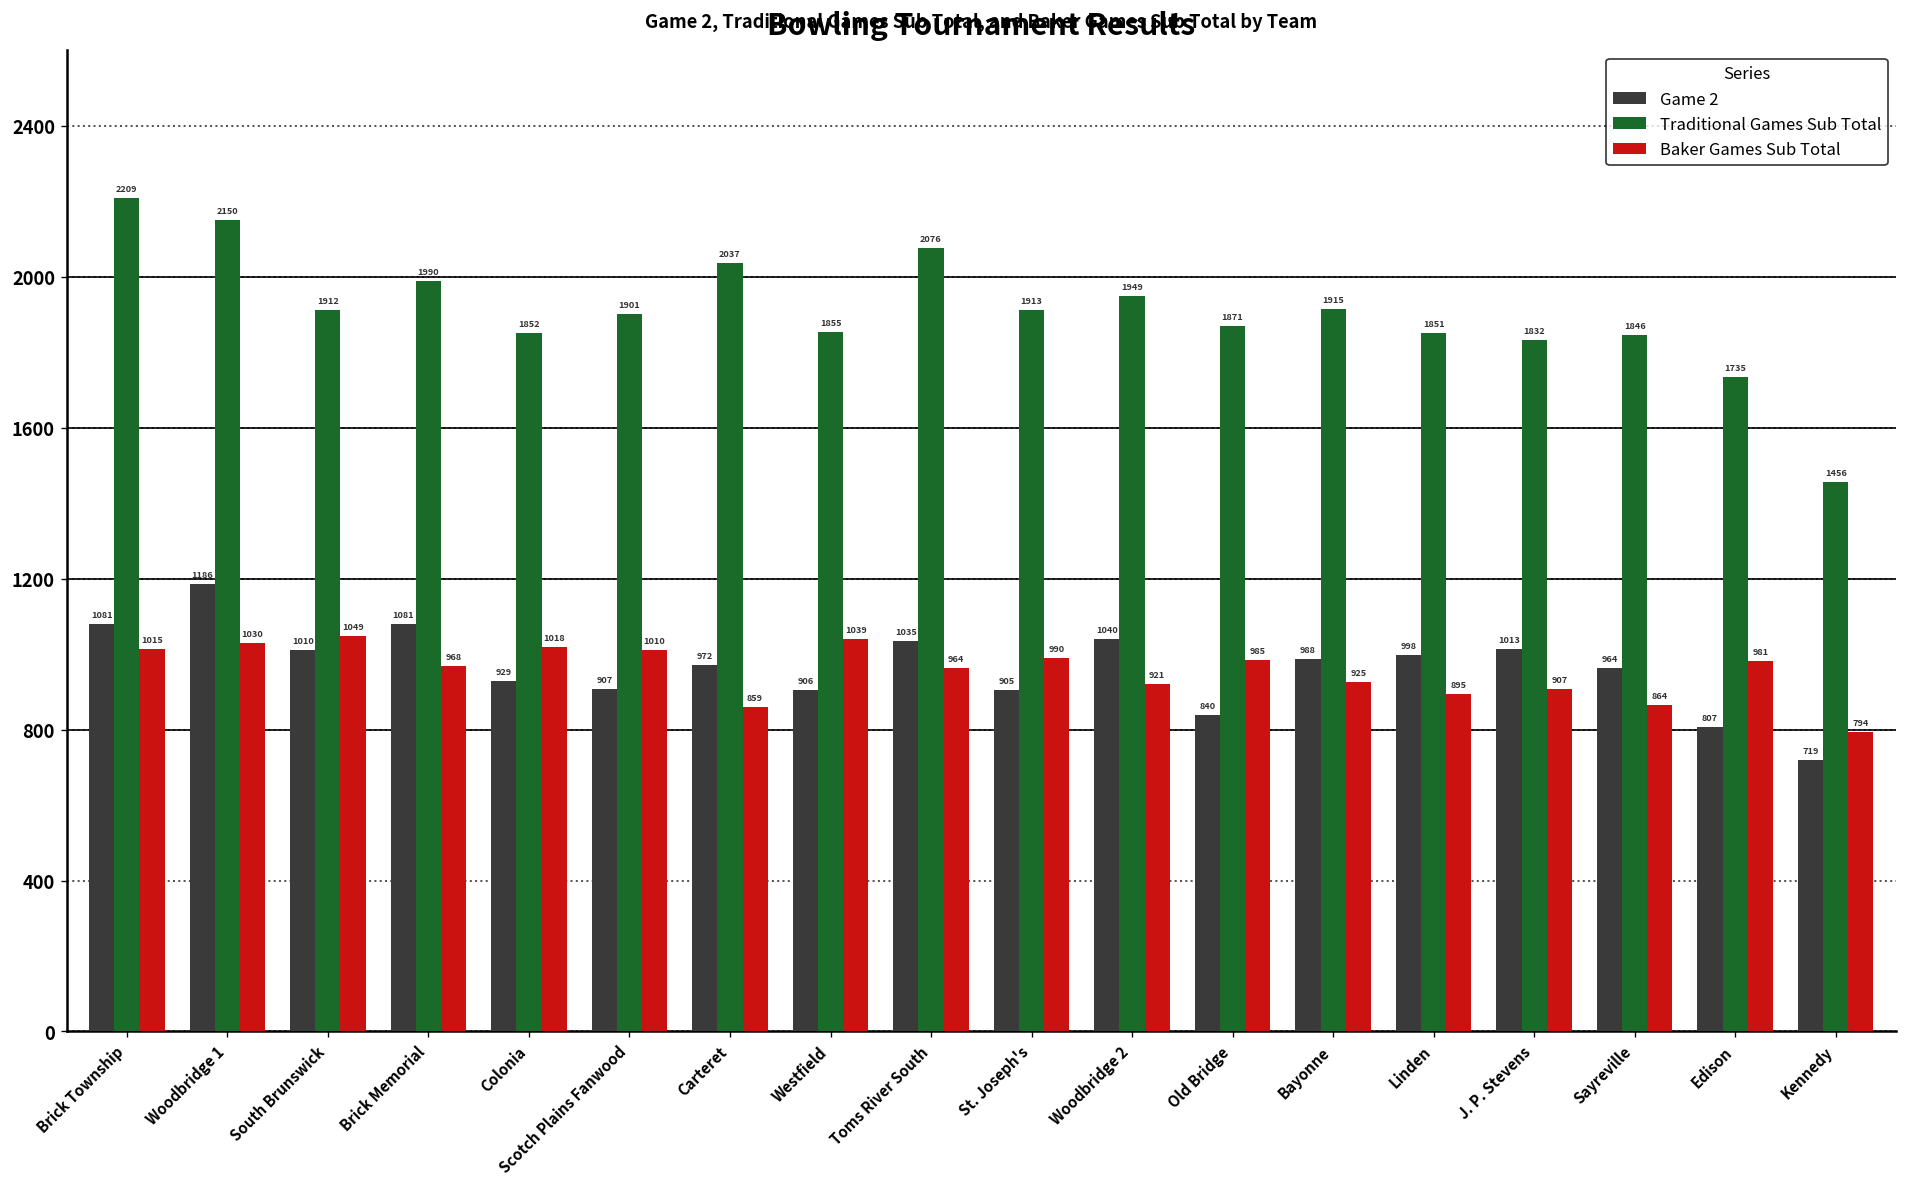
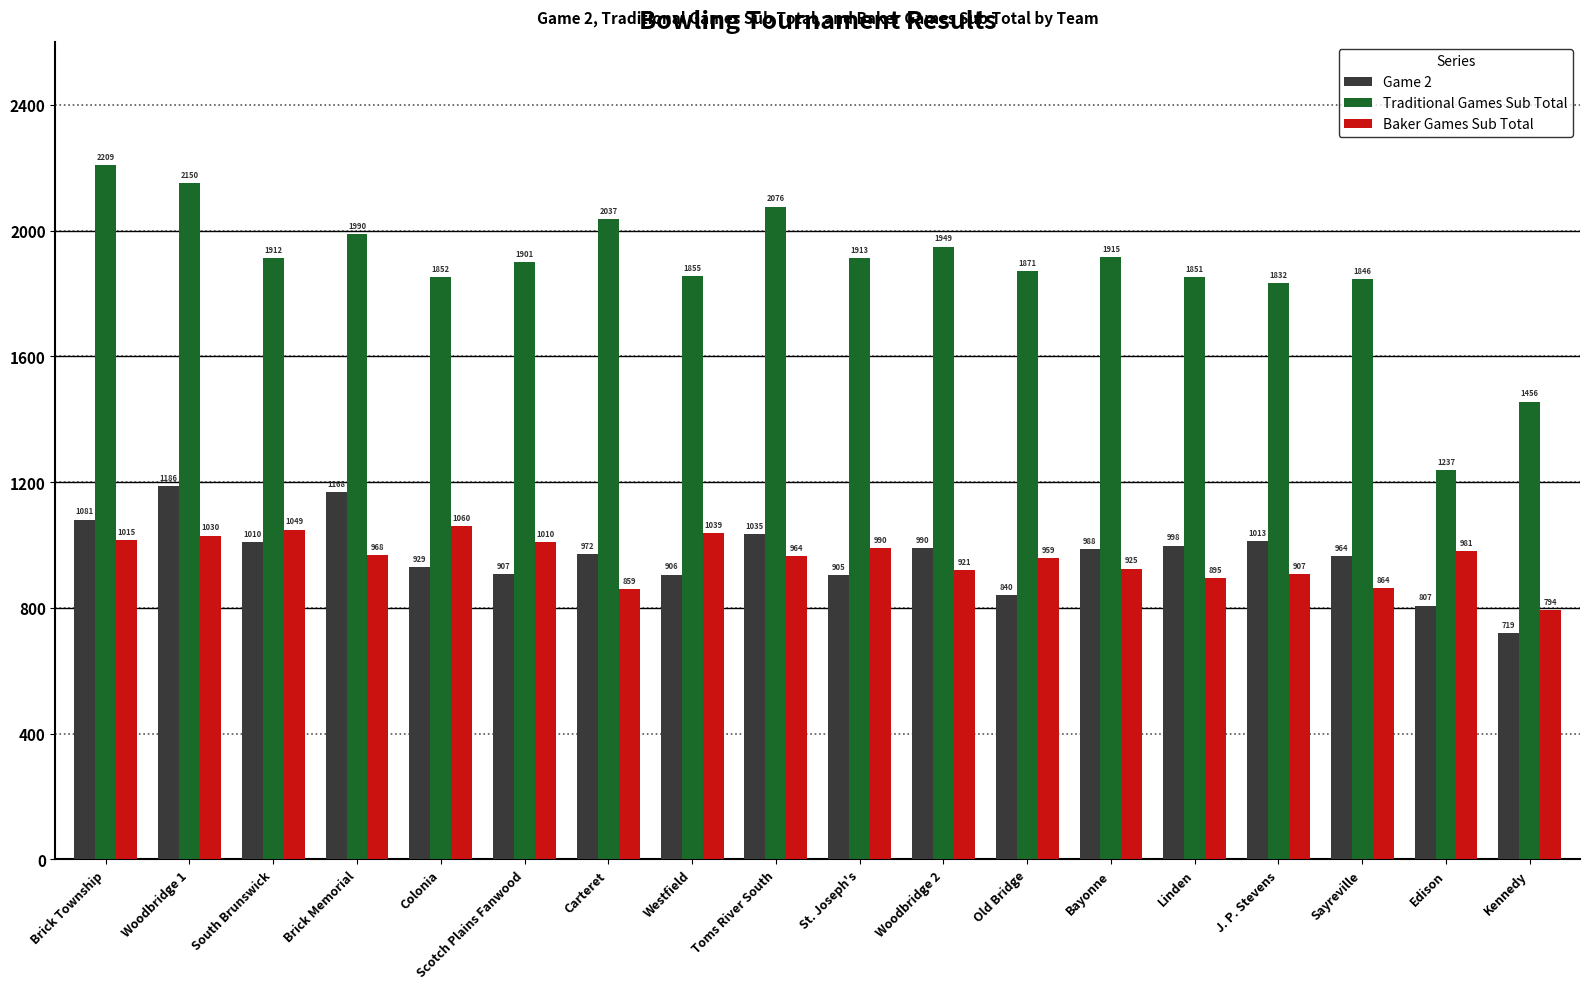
  {
    "Game 2": {
      "Brick Township": 1081,
      "Woodbridge 1": 1186,
      "South Brunswick": 1010,
-     "Brick Memorial": 1081,
+     "Brick Memorial": 1168,
      "Colonia": 929,
      "Scotch Plains Fanwood": 907,
      "Carteret": 972,
      "Westfield": 906,
      "Toms River South": 1035,
      "St. Joseph's": 905,
-     "Woodbridge 2": 1040,
+     "Woodbridge 2": 990,
      "Old Bridge": 840,
      "Bayonne": 988,
      "Linden": 998,
      "J. P. Stevens": 1013,
      "Sayreville": 964,
      "Edison": 807,
      "Kennedy": 719
    },
    "Traditional Games Sub Total": {
      "Brick Township": 2209,
      "Woodbridge 1": 2150,
      "South Brunswick": 1912,
      "Brick Memorial": 1990,
      "Colonia": 1852,
      "Scotch Plains Fanwood": 1901,
      "Carteret": 2037,
      "Westfield": 1855,
      "Toms River South": 2076,
      "St. Joseph's": 1913,
      "Woodbridge 2": 1949,
      "Old Bridge": 1871,
      "Bayonne": 1915,
      "Linden": 1851,
      "J. P. Stevens": 1832,
      "Sayreville": 1846,
-     "Edison": 1735,
+     "Edison": 1237,
      "Kennedy": 1456
    },
    "Baker Games Sub Total": {
      "Brick Township": 1015,
      "Woodbridge 1": 1030,
      "South Brunswick": 1049,
      "Brick Memorial": 968,
-     "Colonia": 1018,
+     "Colonia": 1060,
      "Scotch Plains Fanwood": 1010,
      "Carteret": 859,
      "Westfield": 1039,
      "Toms River South": 964,
      "St. Joseph's": 990,
      "Woodbridge 2": 921,
-     "Old Bridge": 985,
+     "Old Bridge": 959,
      "Bayonne": 925,
      "Linden": 895,
      "J. P. Stevens": 907,
      "Sayreville": 864,
      "Edison": 981,
      "Kennedy": 794
    }
  }
